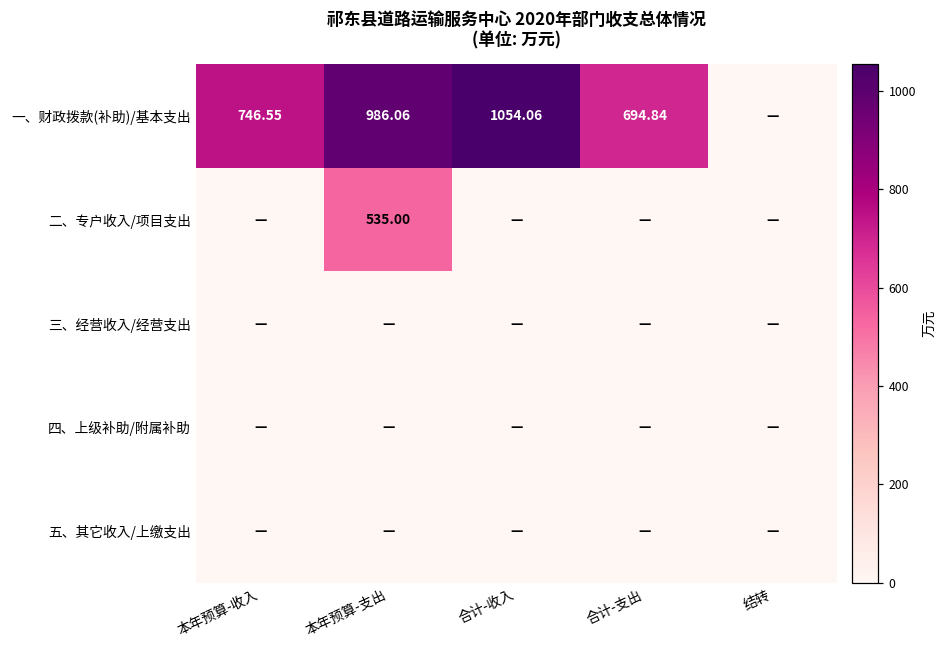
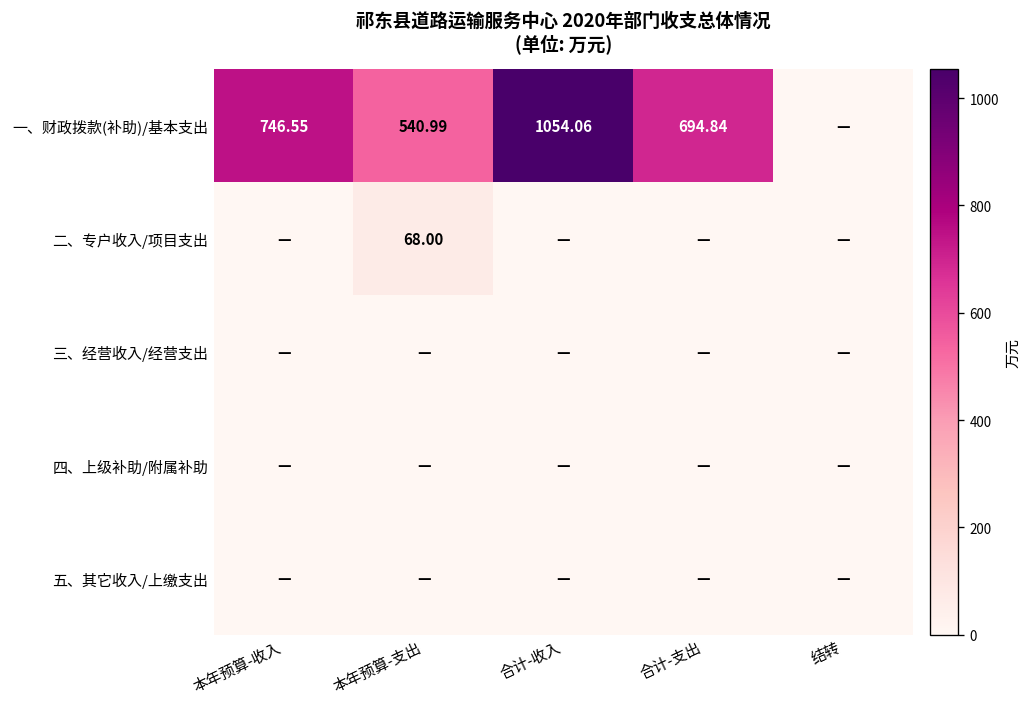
  {
    "一、财政拨款(补助)/基本支出": {
      "本年预算-收入": 746.55,
-     "本年预算-支出": 986.06,
+     "本年预算-支出": 540.99,
      "合计-收入": 1054.06,
      "合计-支出": 694.84
    },
    "二、专户收入/项目支出": {
-     "本年预算-支出": 535.00
+     "本年预算-支出": 68.00
    }
  }
